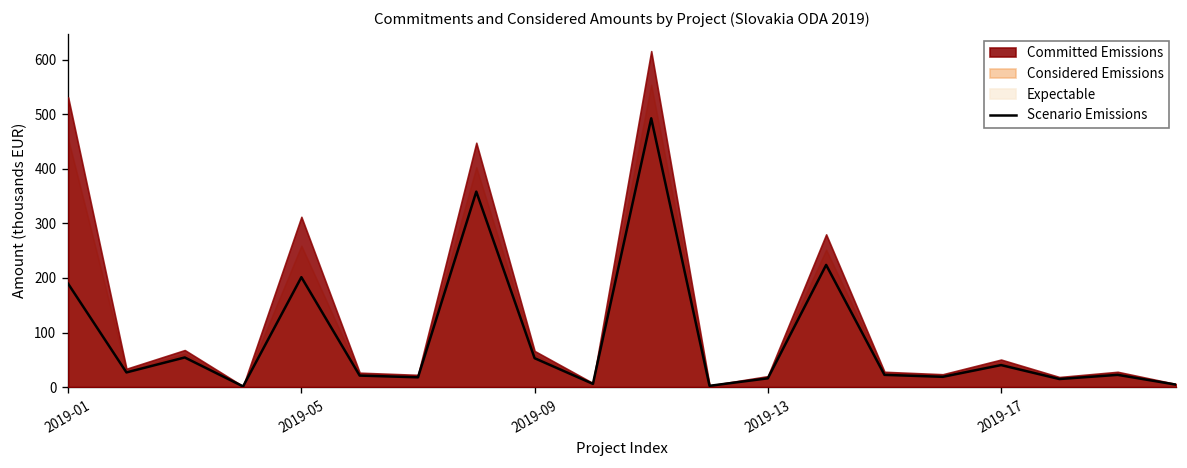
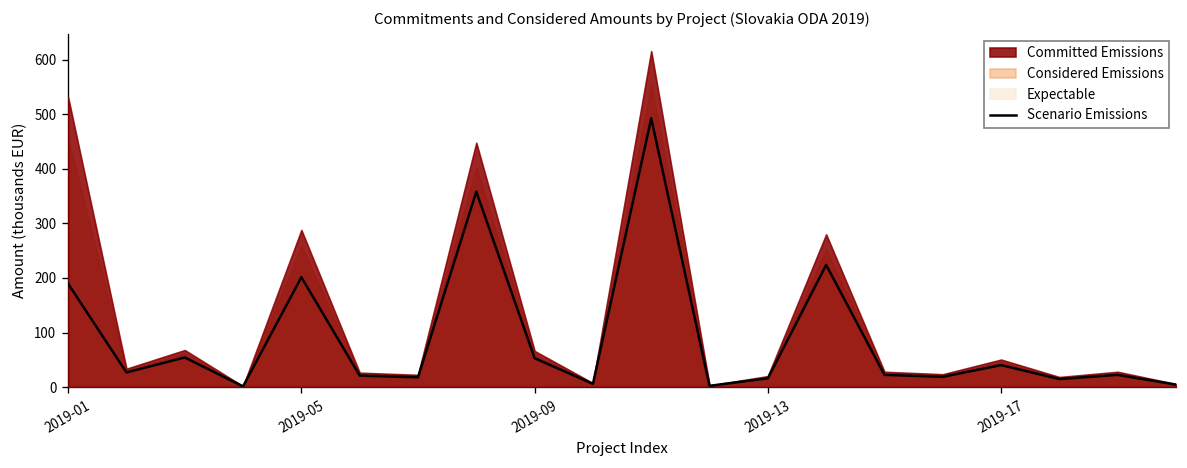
  {
    "Committed Emissions": {
      "2019-01": 530,
-     "2019-05": 310,
+     "2019-05": 290,
      "2019-09": 70
    },
    "Considered Emissions": {
      "2019-01": 460,
      "2019-05": 260,
      "2019-09": 60
    },
    "Expectable": {
      "2019-01": 190,
      "2019-05": 200,
      "2019-09": 50
    }
  }
